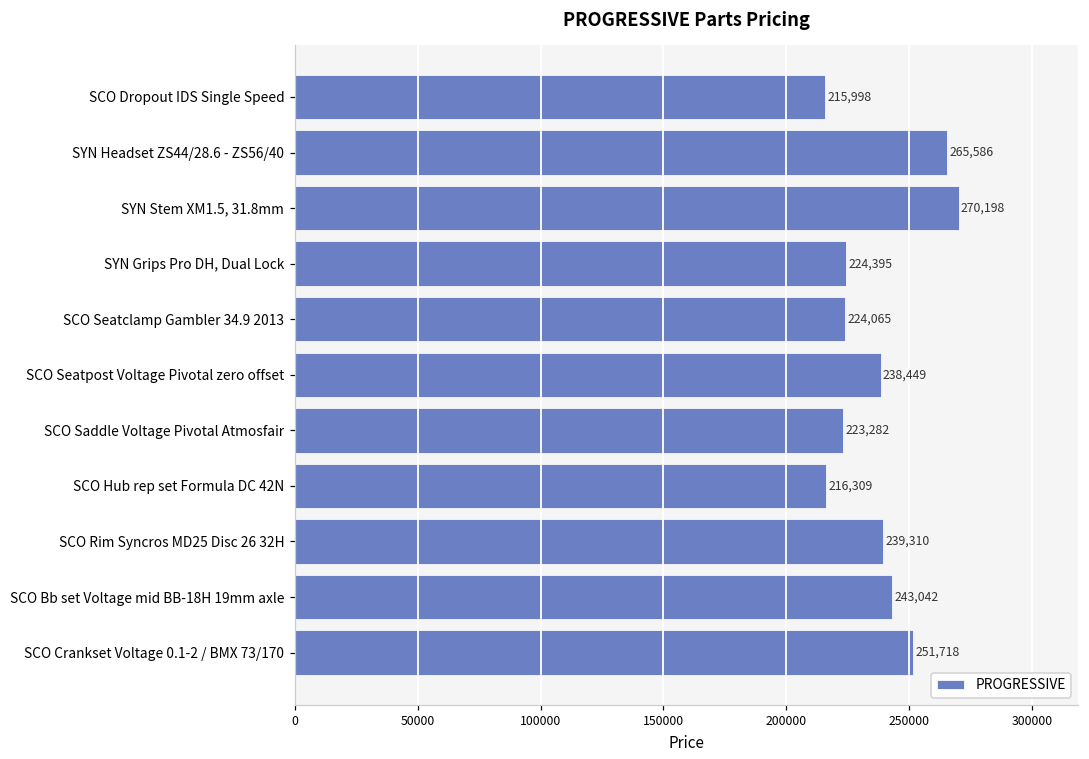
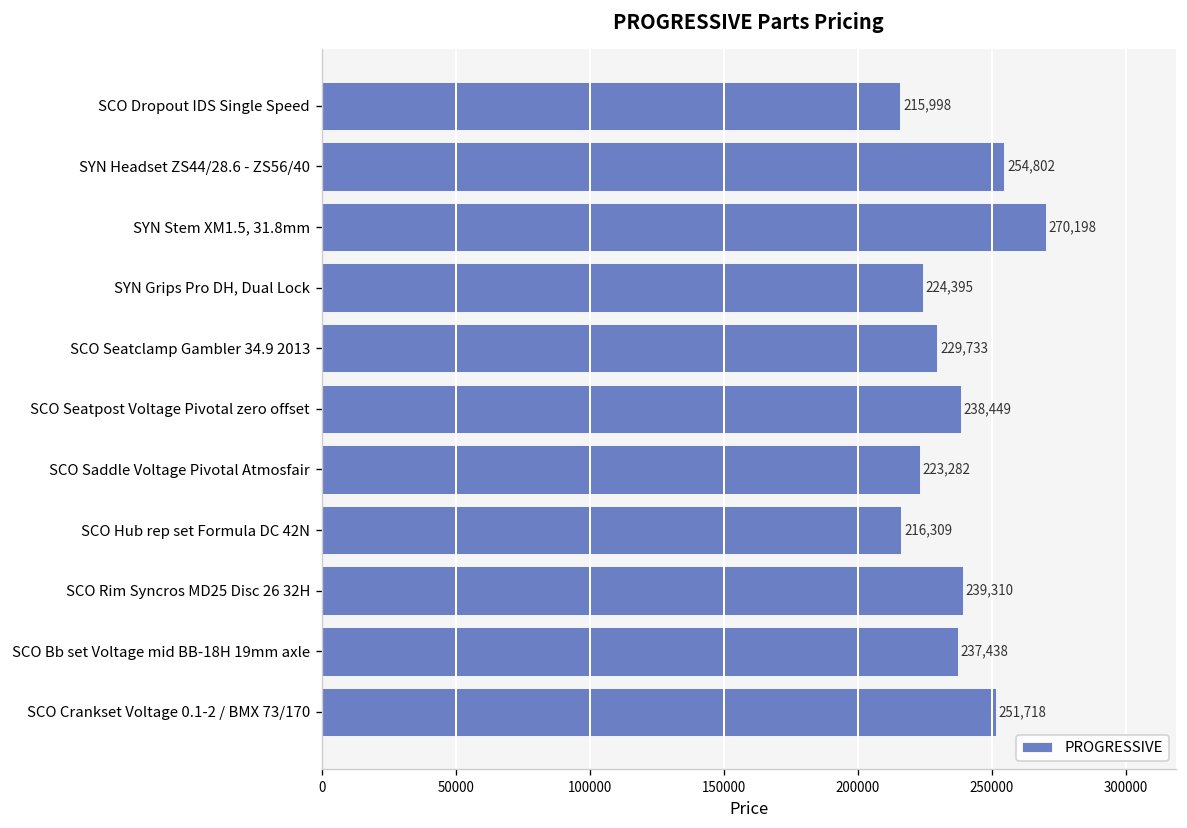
  {
    "SCO Dropout IDS Single Speed": "215,998",
-   "SYN Headset ZS44/28.6 - ZS56/40": "265,586",
+   "SYN Headset ZS44/28.6 - ZS56/40": "254,802",
    "SYN Stem XM1.5, 31.8mm": "270,198",
    "SYN Grips Pro DH, Dual Lock": "224,395",
-   "SCO Seatclamp Gambler 34.9 2013": "224,065",
+   "SCO Seatclamp Gambler 34.9 2013": "229,733",
    "SCO Seatpost Voltage Pivotal zero offset": "238,449",
    "SCO Saddle Voltage Pivotal Atmosfair": "223,282",
    "SCO Hub rep set Formula DC 42N": "216,309",
    "SCO Rim Syncros MD25 Disc 26 32H": "239,310",
-   "SCO Bb set Voltage mid BB-18H 19mm axle": "243,042",
+   "SCO Bb set Voltage mid BB-18H 19mm axle": "237,438",
    "SCO Crankset Voltage 0.1-2 / BMX 73/170": "251,718"
  }
